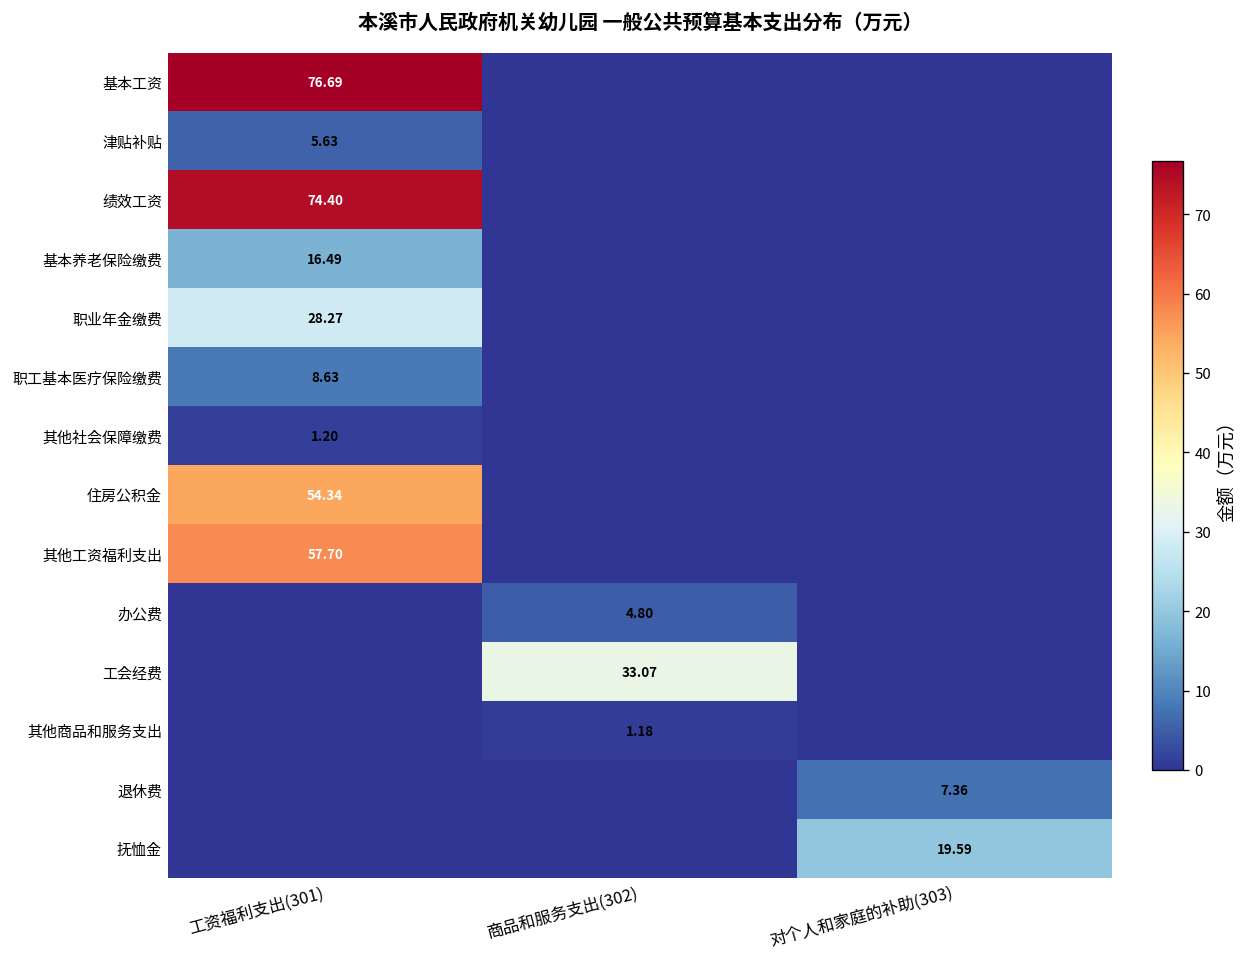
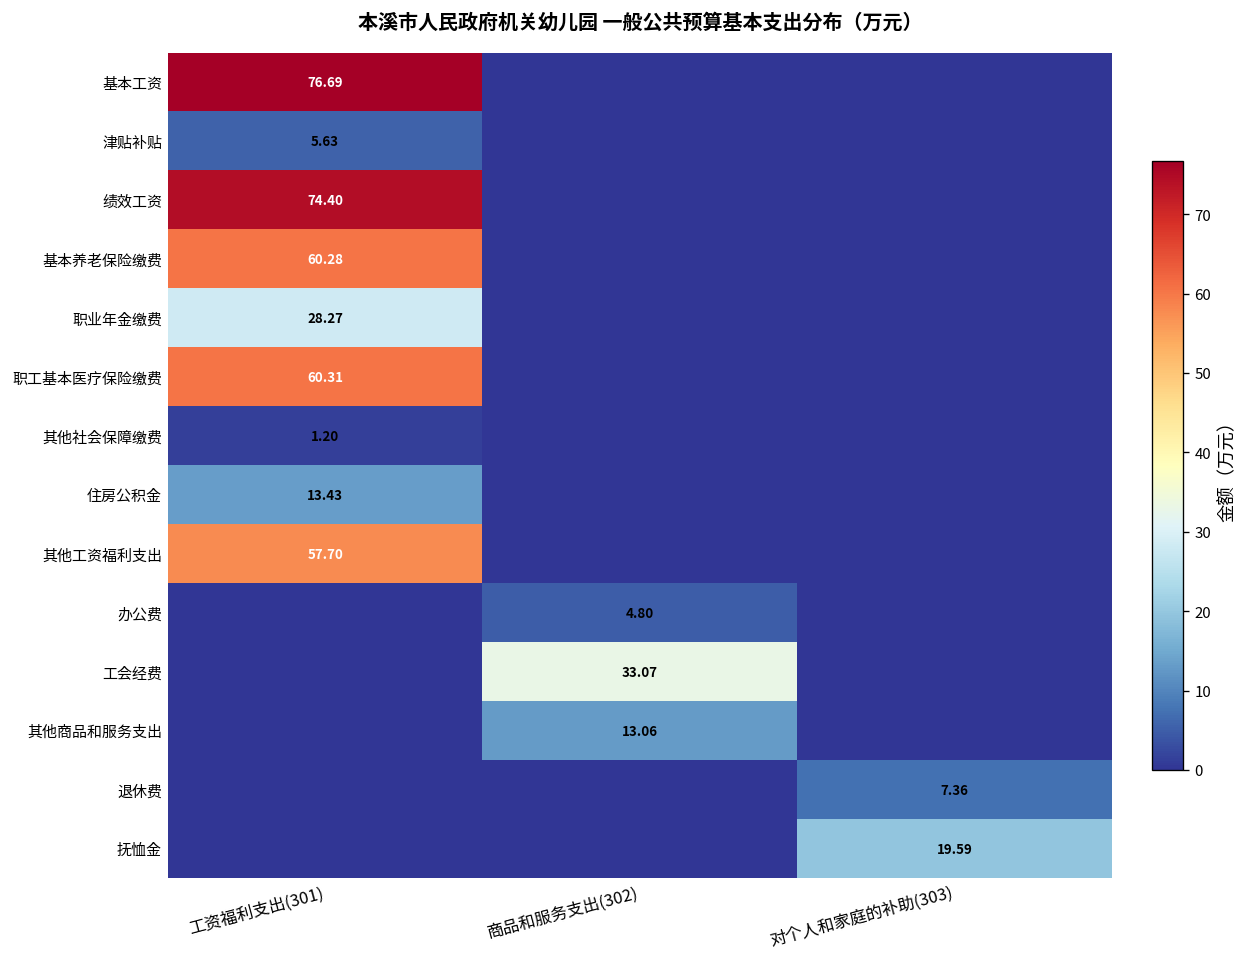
  {
    "基本工资": {
      "工资福利支出(301)": 76.69
    },
    "津贴补贴": {
      "工资福利支出(301)": 5.63
    },
    "绩效工资": {
      "工资福利支出(301)": 74.40
    },
    "基本养老保险缴费": {
-     "工资福利支出(301)": 16.49
+     "工资福利支出(301)": 60.28
    },
    "职业年金缴费": {
      "工资福利支出(301)": 28.27
    },
    "职工基本医疗保险缴费": {
-     "工资福利支出(301)": 8.63
+     "工资福利支出(301)": 60.31
    },
    "其他社会保障缴费": {
      "工资福利支出(301)": 1.20
    },
    "住房公积金": {
-     "工资福利支出(301)": 54.34
+     "工资福利支出(301)": 13.43
    },
    "其他工资福利支出": {
      "工资福利支出(301)": 57.70
    },
    "办公费": {
      "商品和服务支出(302)": 4.80
    },
    "工会经费": {
      "商品和服务支出(302)": 33.07
    },
    "其他商品和服务支出": {
-     "商品和服务支出(302)": 1.18
+     "商品和服务支出(302)": 13.06
    },
    "退休费": {
      "对个人和家庭的补助(303)": 7.36
    },
    "抚恤金": {
      "对个人和家庭的补助(303)": 19.59
    }
  }
